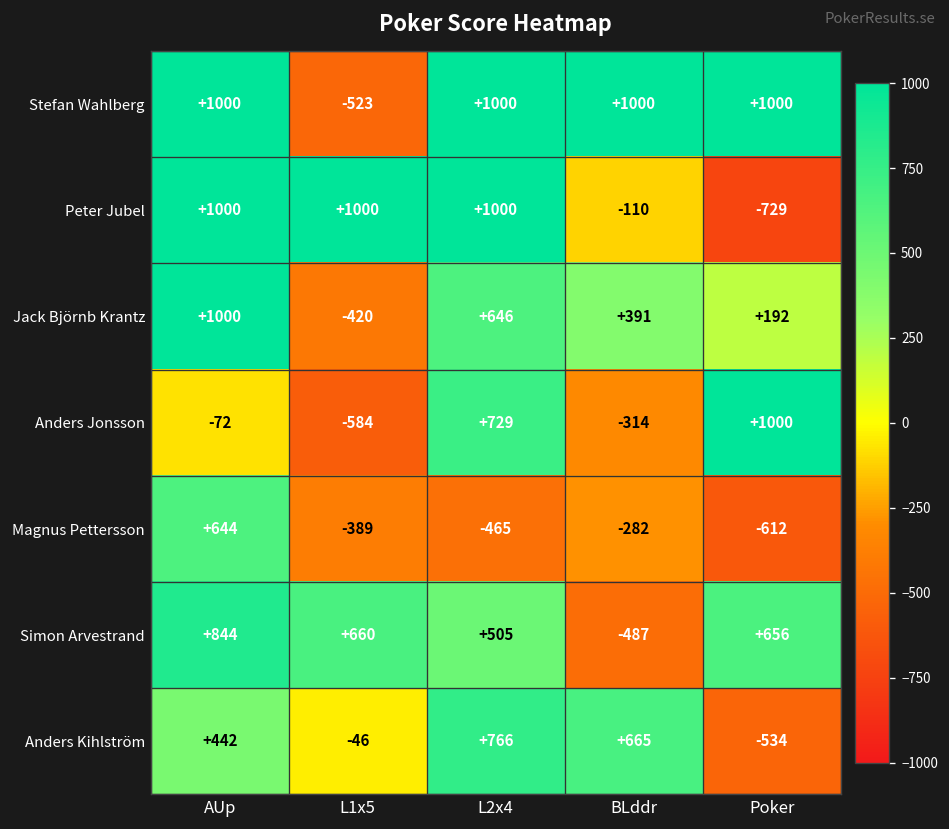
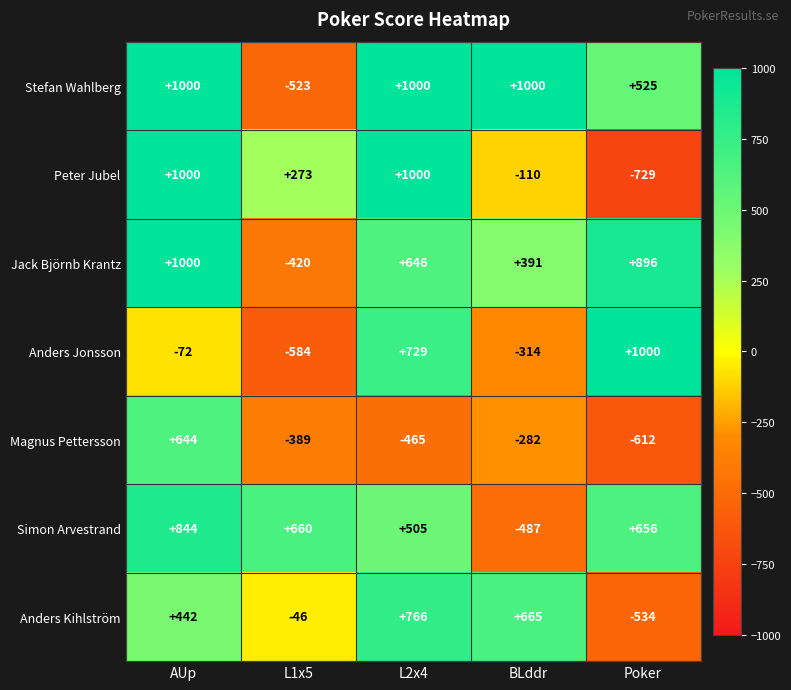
  {
    "Stefan Wahlberg": {
      "AUp": "+1000",
      "L1x5": "-523",
      "L2x4": "+1000",
      "BLddr": "+1000",
-     "Poker": "+1000"
+     "Poker": "+525"
    },
    "Peter Jubel": {
      "AUp": "+1000",
-     "L1x5": "+1000",
+     "L1x5": "+273",
      "L2x4": "+1000",
      "BLddr": "-110",
      "Poker": "-729"
    },
    "Jack Björnb Krantz": {
      "AUp": "+1000",
      "L1x5": "-420",
      "L2x4": "+646",
      "BLddr": "+391",
-     "Poker": "+192"
+     "Poker": "+896"
    },
    "Anders Jonsson": {
      "AUp": "-72",
      "L1x5": "-584",
      "L2x4": "+729",
      "BLddr": "-314",
      "Poker": "+1000"
    },
    "Magnus Pettersson": {
      "AUp": "+644",
      "L1x5": "-389",
      "L2x4": "-465",
      "BLddr": "-282",
      "Poker": "-612"
    },
    "Simon Arvestrand": {
      "AUp": "+844",
      "L1x5": "+660",
      "L2x4": "+505",
      "BLddr": "-487",
      "Poker": "+656"
    },
    "Anders Kihlström": {
      "AUp": "+442",
      "L1x5": "-46",
      "L2x4": "+766",
      "BLddr": "+665",
      "Poker": "-534"
    }
  }
